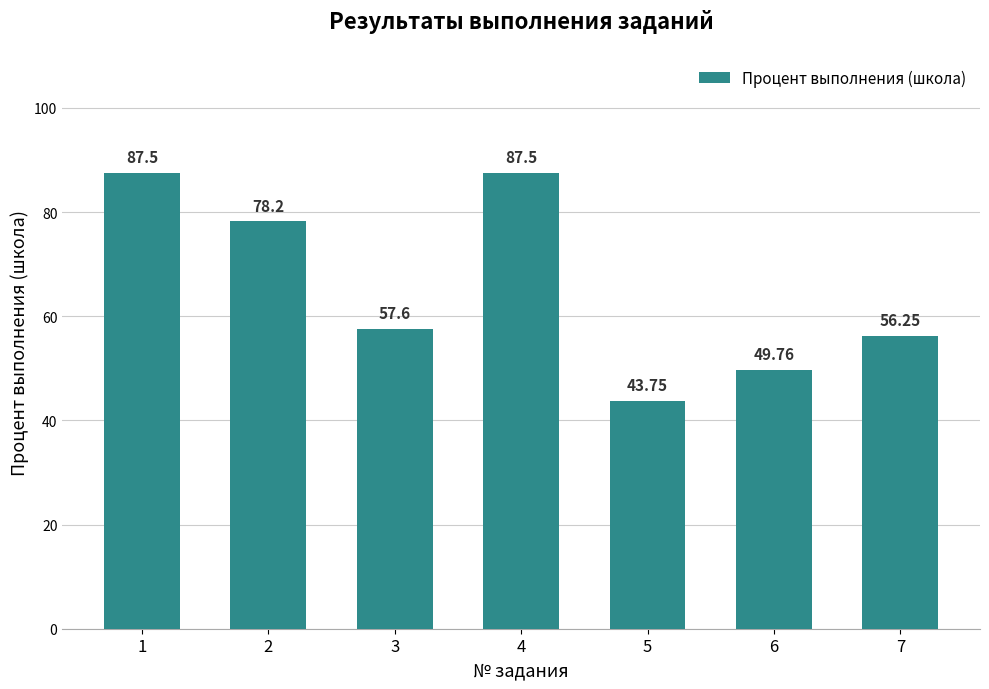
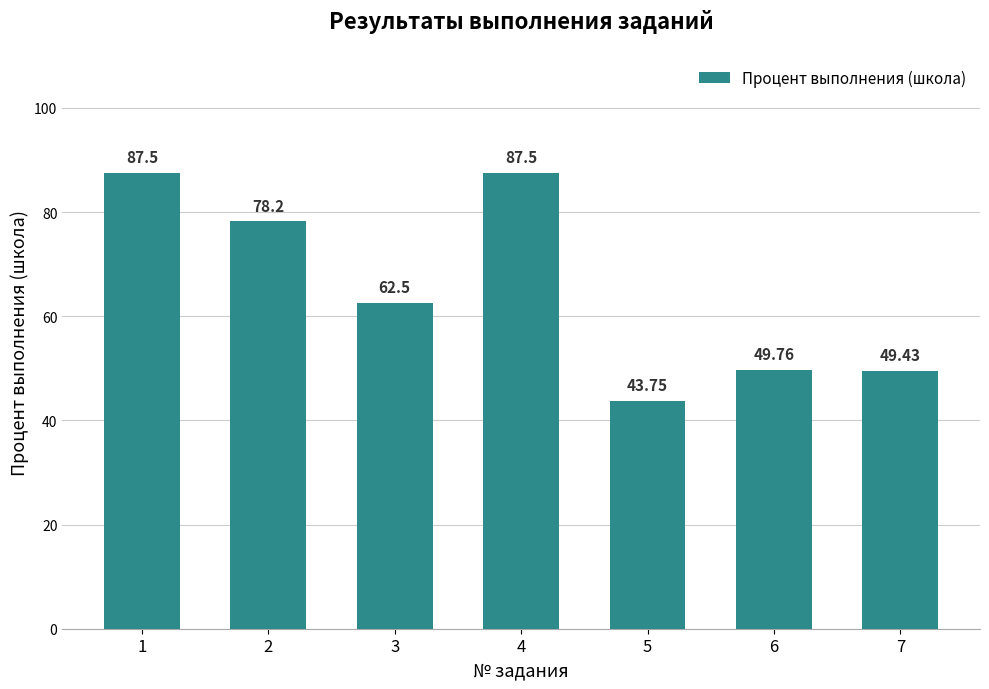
  {
    "1": 87.5,
    "2": 78.2,
-   "3": 57.6,
+   "3": 62.5,
    "4": 87.5,
    "5": 43.75,
    "6": 49.76,
-   "7": 56.25
+   "7": 49.43
  }
